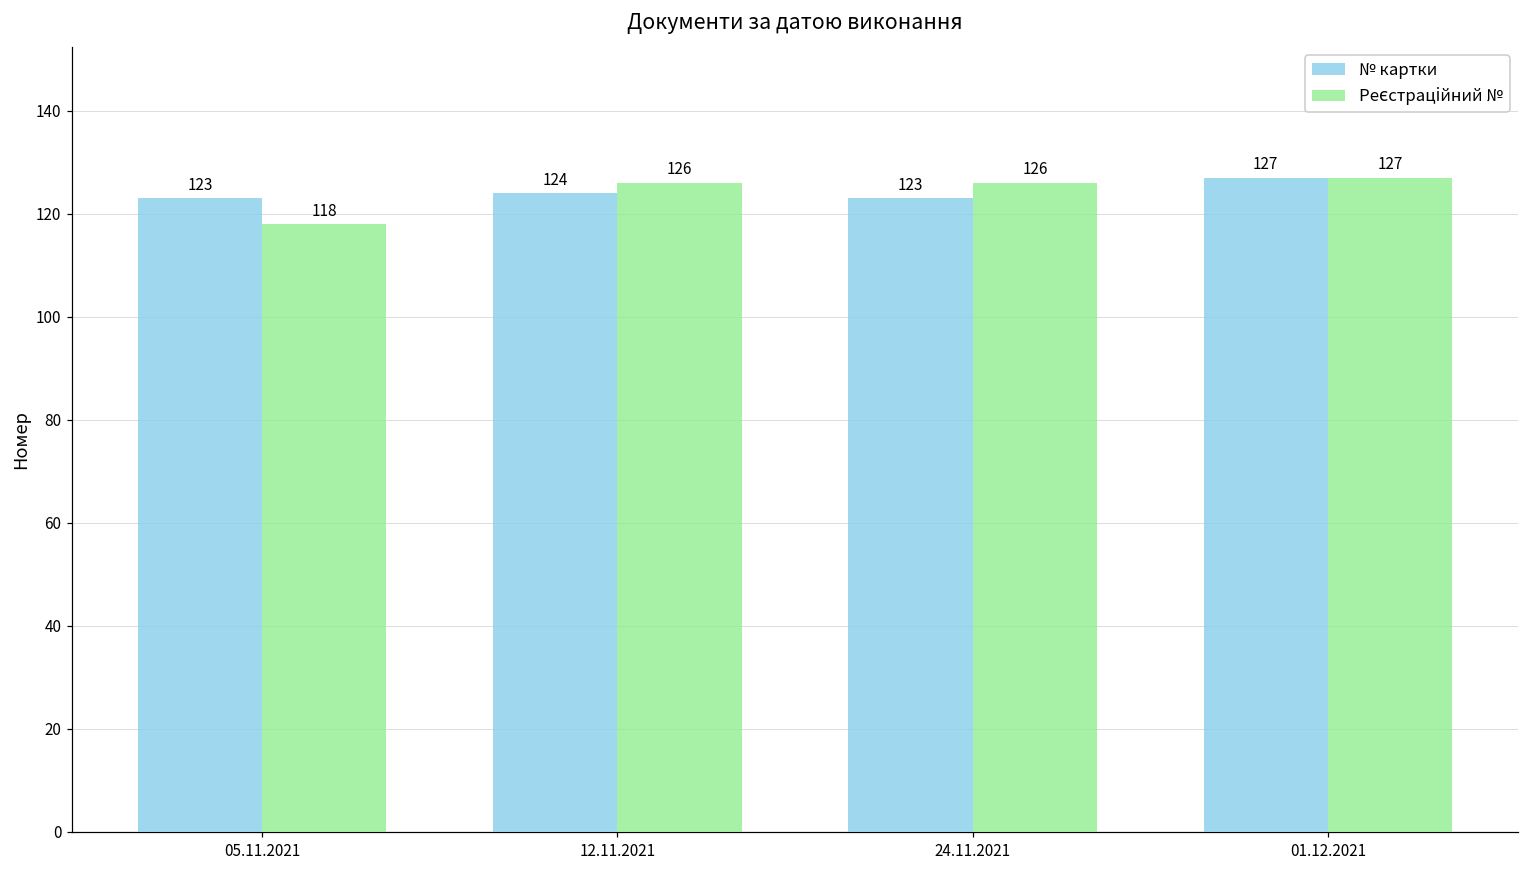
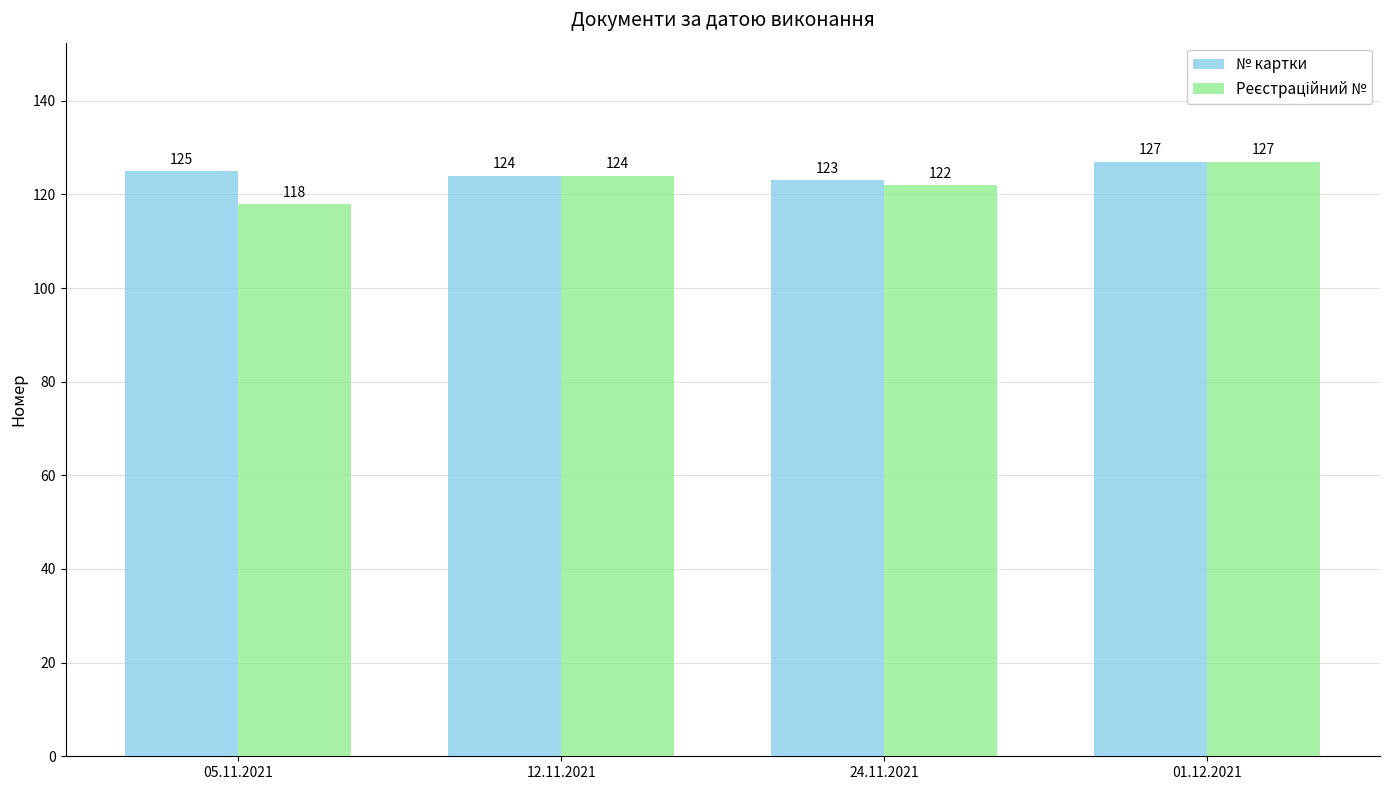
  {
    "№ картки": {
-     "05.11.2021": 123,
+     "05.11.2021": 125,
      "12.11.2021": 124,
      "24.11.2021": 123,
      "01.12.2021": 127
    },
    "Рeєстраційний №": {
      "05.11.2021": 118,
-     "12.11.2021": 126,
-     "24.11.2021": 126,
+     "12.11.2021": 124,
+     "24.11.2021": 122,
      "01.12.2021": 127
    }
  }
